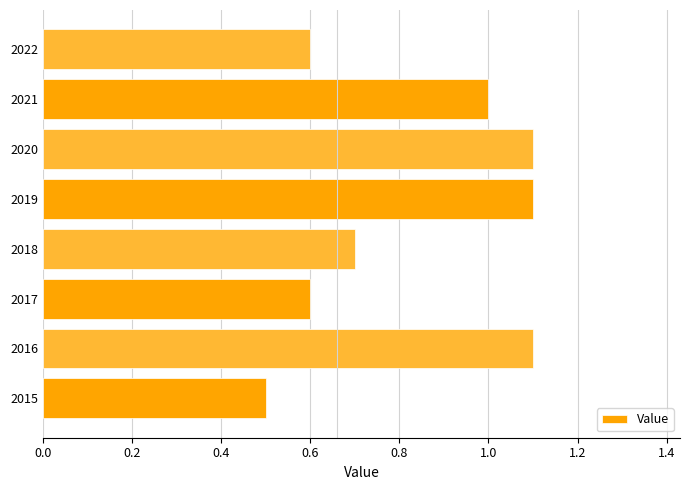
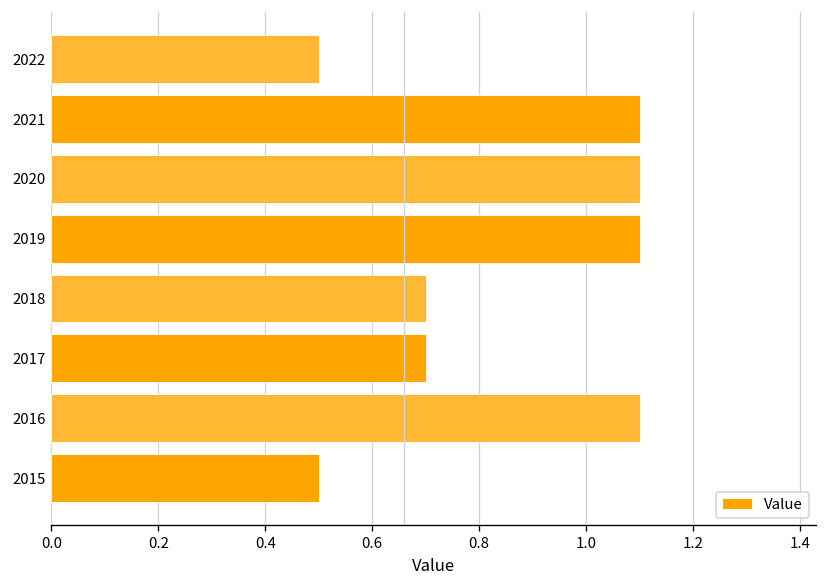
  {
-   "2022": 0.6,
-   "2021": 1.0,
+   "2022": 0.5,
+   "2021": 1.1,
    "2020": 1.1,
    "2019": 1.1,
    "2018": 0.7,
-   "2017": 0.6,
+   "2017": 0.7,
    "2016": 1.1,
    "2015": 0.5
  }
